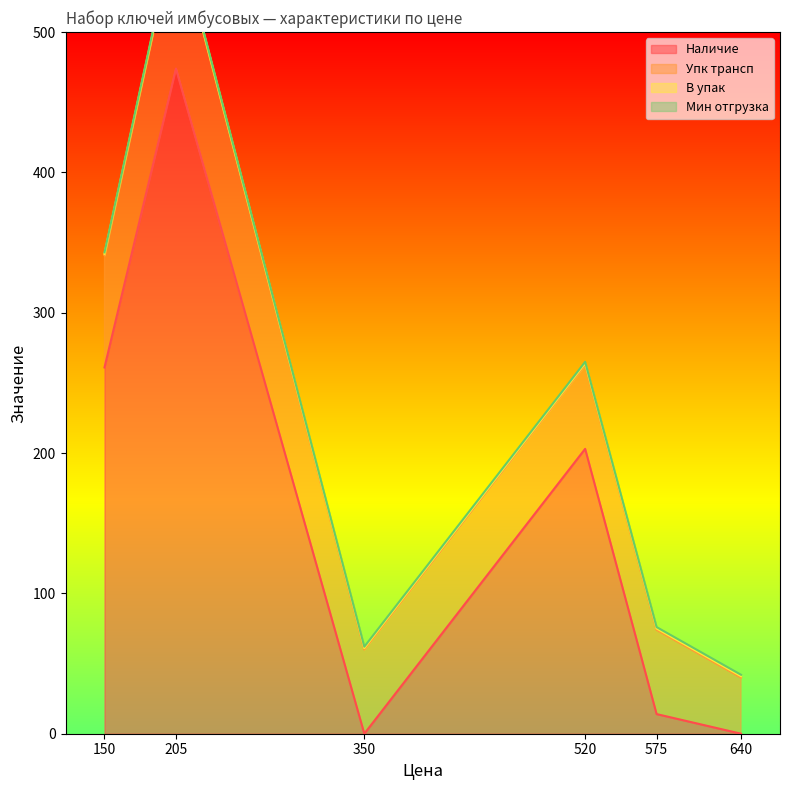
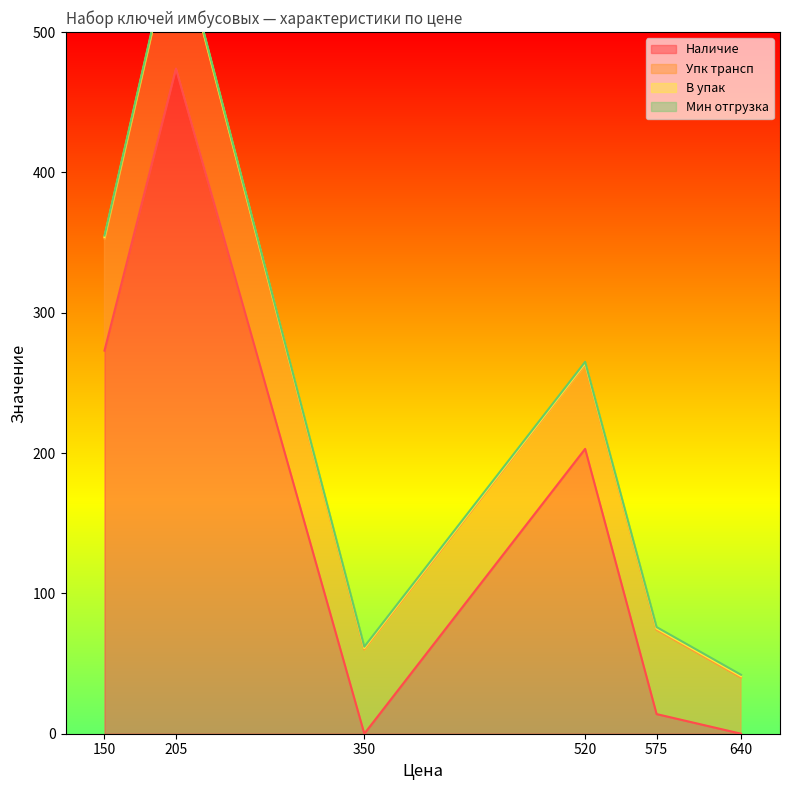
  {
    "Наличие": {
-     "150": 261,
+     "150": 273,
      "205": 474,
      "350": 0,
      "520": 203,
      "575": 14,
      "640": 0
    }
  }
